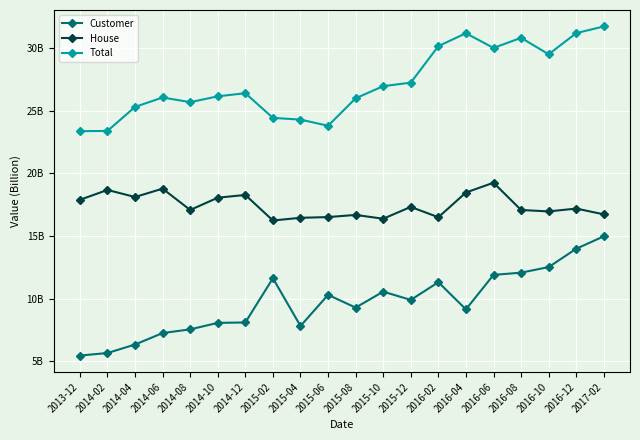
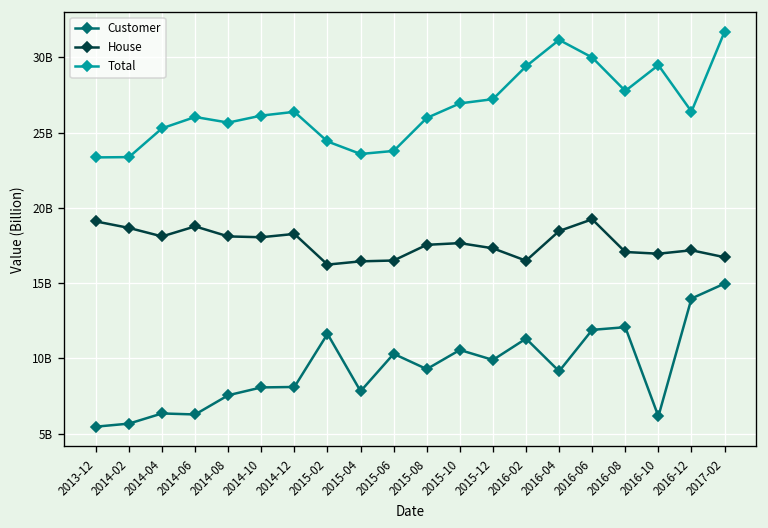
  {
    "Customer": {
      "2013-12": 5500000000,
      "2014-02": 5700000000,
      "2014-04": 6400000000,
-     "2014-06": 7300000000,
+     "2014-06": 6300000000,
      "2014-08": 7600000000,
      "2014-10": 8100000000,
      "2014-12": 8100000000,
      "2015-02": 11600000000,
      "2015-04": 7800000000,
      "2015-06": 10300000000,
      "2015-08": 9300000000,
      "2015-10": 10600000000,
      "2015-12": 9900000000,
      "2016-02": 11300000000,
      "2016-04": 9200000000,
      "2016-06": 11900000000,
      "2016-08": 12100000000,
-     "2016-10": 12500000000,
+     "2016-10": 6200000000,
      "2016-12": 14000000000,
      "2017-02": 15000000000
    },
    "House": {
-     "2013-12": 17900000000,
+     "2013-12": 19100000000,
      "2014-02": 18700000000,
      "2014-04": 18100000000,
      "2014-06": 18800000000,
-     "2014-08": 17100000000,
+     "2014-08": 18100000000,
      "2014-10": 18100000000,
      "2014-12": 18300000000,
      "2015-02": 16200000000,
      "2015-04": 16500000000,
      "2015-06": 16500000000,
-     "2015-08": 16700000000,
-     "2015-10": 16400000000,
+     "2015-08": 17600000000,
+     "2015-10": 17700000000,
      "2015-12": 17300000000,
      "2016-02": 16500000000,
      "2016-04": 18500000000,
      "2016-06": 19200000000,
      "2016-08": 17100000000,
      "2016-10": 17000000000,
      "2016-12": 17200000000,
      "2017-02": 16700000000
    },
    "Total": {
      "2013-12": 23400000000,
      "2014-02": 23400000000,
      "2014-04": 25300000000,
      "2014-06": 26000000000,
      "2014-08": 25700000000,
      "2014-10": 26100000000,
      "2014-12": 26400000000,
      "2015-02": 24400000000,
-     "2015-04": 24300000000,
+     "2015-04": 23600000000,
      "2015-06": 23800000000,
      "2015-08": 26000000000,
      "2015-10": 26900000000,
      "2015-12": 27200000000,
-     "2016-02": 30100000000,
+     "2016-02": 29400000000,
      "2016-04": 31200000000,
      "2016-06": 30000000000,
-     "2016-08": 30800000000,
+     "2016-08": 27800000000,
      "2016-10": 29500000000,
-     "2016-12": 31200000000,
+     "2016-12": 26400000000,
      "2017-02": 31700000000
    }
  }
